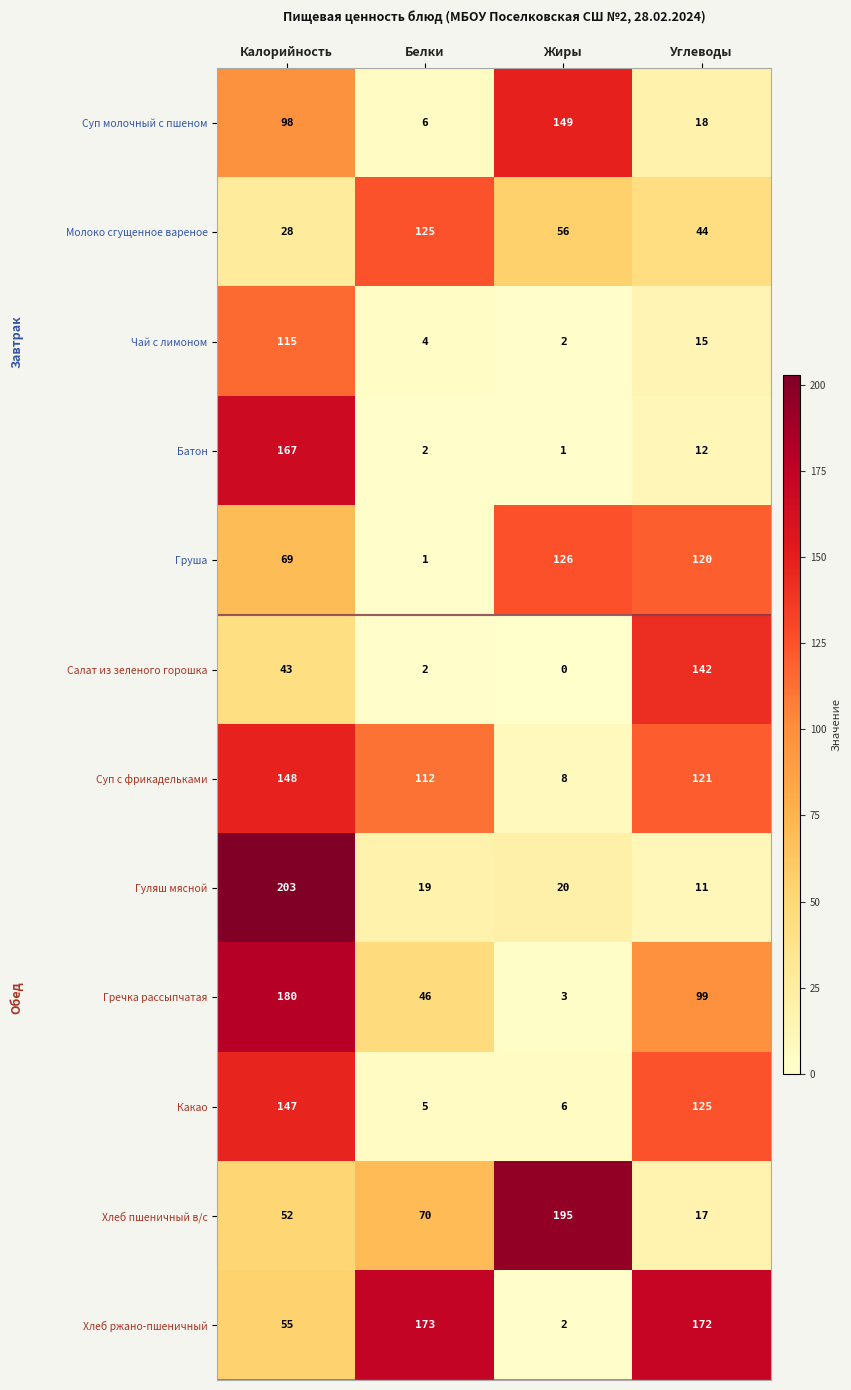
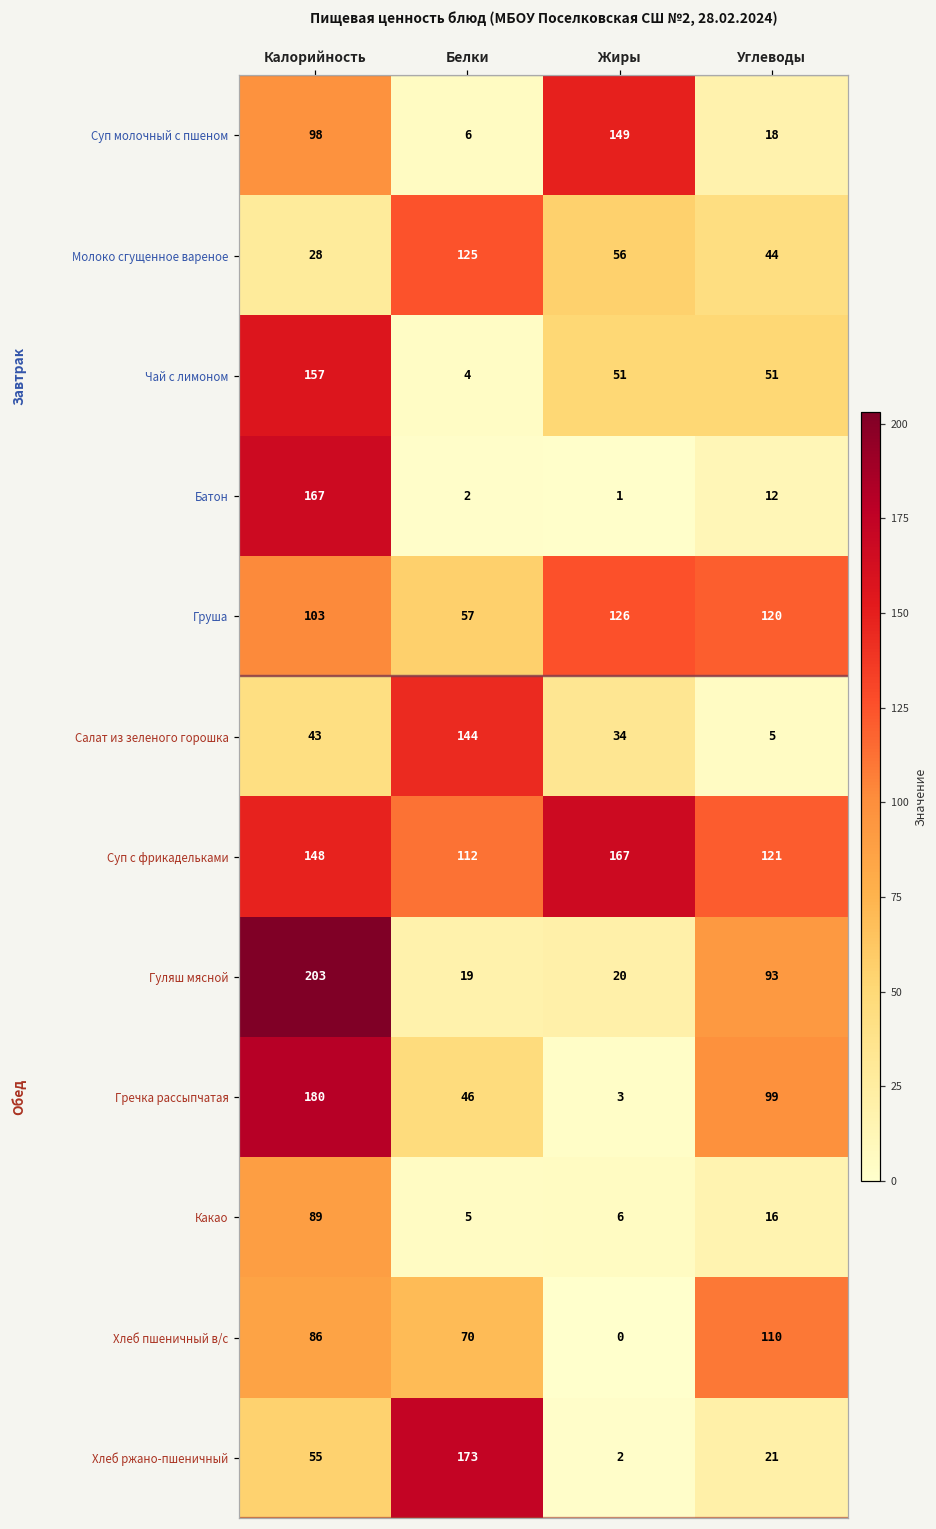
  {
    "Суп молочный с пшеном": {
      "Калорийность": 98,
      "Белки": 6,
      "Жиры": 149,
      "Углеводы": 18
    },
    "Молоко сгущенное вареное": {
      "Калорийность": 28,
      "Белки": 125,
      "Жиры": 56,
      "Углеводы": 44
    },
    "Чай с лимоном": {
-     "Калорийность": 115,
+     "Калорийность": 157,
      "Белки": 4,
-     "Жиры": 2,
-     "Углеводы": 15
+     "Жиры": 51,
+     "Углеводы": 51
    },
    "Батон": {
      "Калорийность": 167,
      "Белки": 2,
      "Жиры": 1,
      "Углеводы": 12
    },
    "Груша": {
-     "Калорийность": 69,
-     "Белки": 1,
+     "Калорийность": 103,
+     "Белки": 57,
      "Жиры": 126,
      "Углеводы": 120
    },
    "Салат из зеленого горошка": {
      "Калорийность": 43,
-     "Белки": 2,
-     "Жиры": 0,
-     "Углеводы": 142
+     "Белки": 144,
+     "Жиры": 34,
+     "Углеводы": 5
    },
    "Суп с фрикадельками": {
      "Калорийность": 148,
      "Белки": 112,
-     "Жиры": 8,
+     "Жиры": 167,
      "Углеводы": 121
    },
    "Гуляш мясной": {
      "Калорийность": 203,
      "Белки": 19,
      "Жиры": 20,
-     "Углеводы": 11
+     "Углеводы": 93
    },
    "Гречка рассыпчатая": {
      "Калорийность": 180,
      "Белки": 46,
      "Жиры": 3,
      "Углеводы": 99
    },
    "Какао": {
-     "Калорийность": 147,
+     "Калорийность": 89,
      "Белки": 5,
      "Жиры": 6,
-     "Углеводы": 125
+     "Углеводы": 16
    },
    "Хлеб пшеничный в/с": {
-     "Калорийность": 52,
+     "Калорийность": 86,
      "Белки": 70,
-     "Жиры": 195,
-     "Углеводы": 17
+     "Жиры": 0,
+     "Углеводы": 110
    },
    "Хлеб ржано-пшеничный": {
      "Калорийность": 55,
      "Белки": 173,
      "Жиры": 2,
-     "Углеводы": 172
+     "Углеводы": 21
    }
  }
